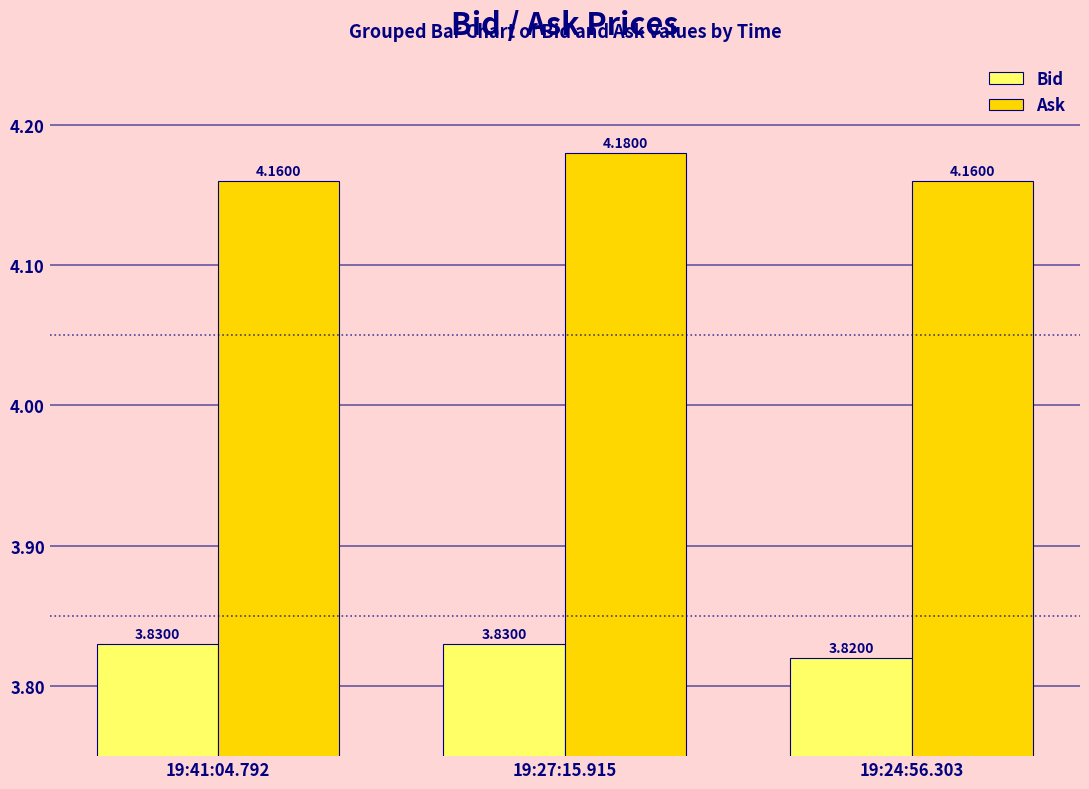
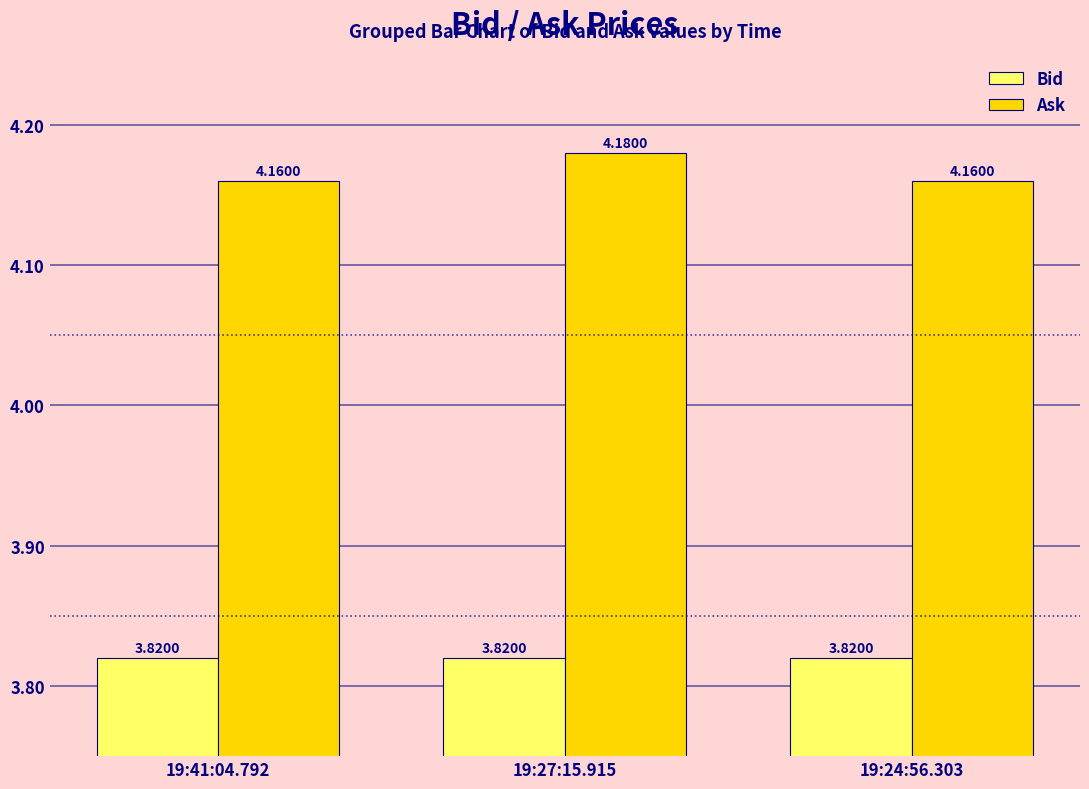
  {
    "Bid": {
-     "19:41:04.792": 3.8300,
-     "19:27:15.915": 3.8300,
+     "19:41:04.792": 3.8200,
+     "19:27:15.915": 3.8200,
      "19:24:56.303": 3.8200
    },
    "Ask": {
      "19:41:04.792": 4.1600,
      "19:27:15.915": 4.1800,
      "19:24:56.303": 4.1600
    }
  }
